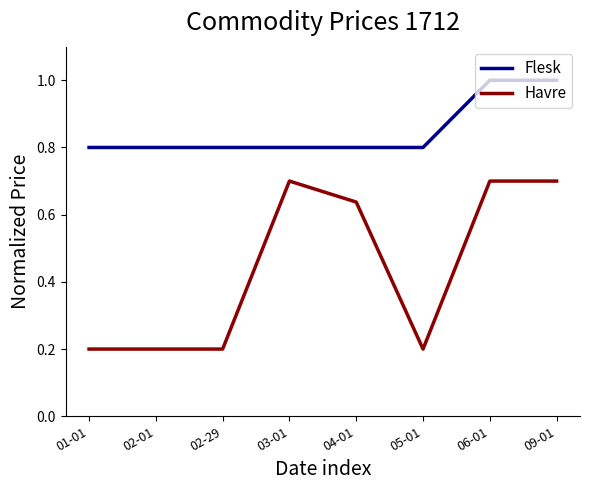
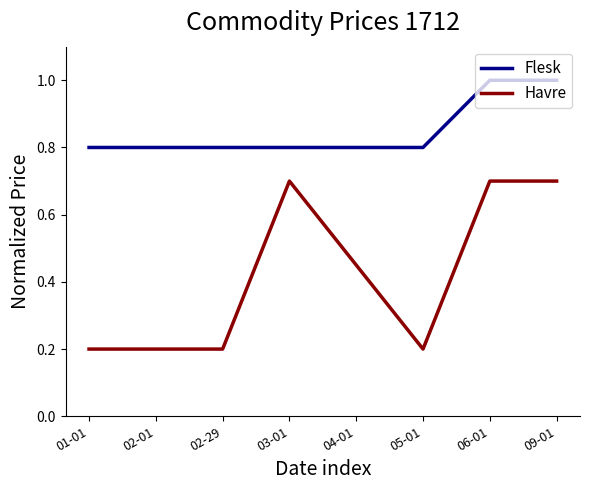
  {
    "Flesk": {
      "01-01": 0.80,
      "02-01": 0.80,
      "02-29": 0.80,
      "03-01": 0.80,
      "04-01": 0.80,
      "05-01": 0.80
    },
    "Havre": {
      "01-01": 0.20,
      "02-01": 0.20,
      "02-29": 0.20,
      "03-01": 0.70,
-     "04-01": 0.64,
+     "04-01": 0.45,
      "05-01": 0.20,
      "06-01": 0.70,
      "09-01": 0.70
    }
  }
